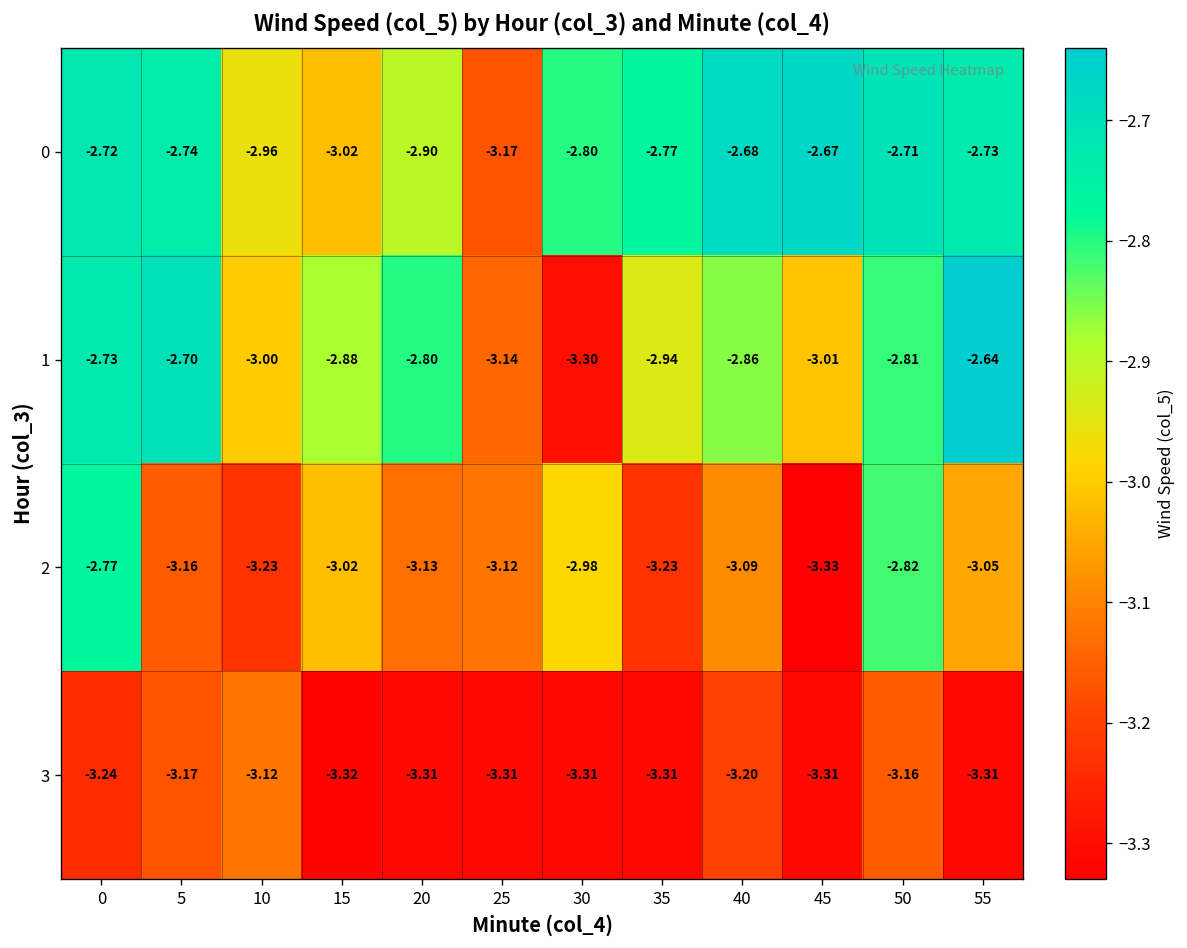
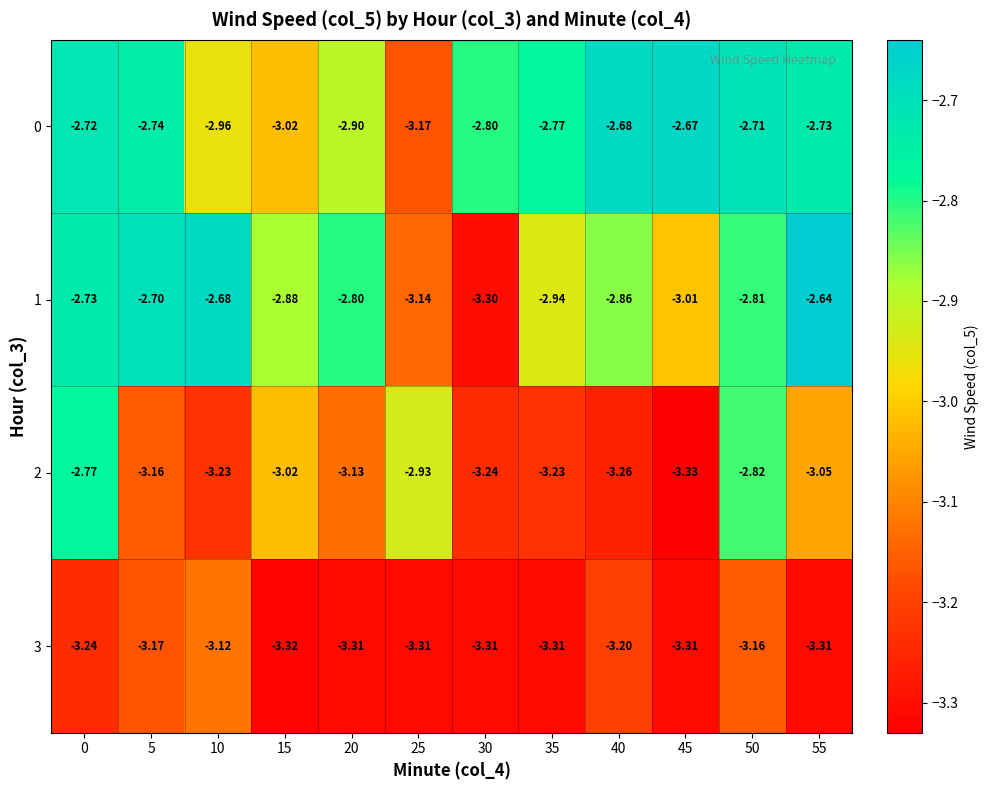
  {
    "0": {
      "0": -2.72,
      "5": -2.74,
      "10": -2.96,
      "15": -3.02,
      "20": -2.90,
      "25": -3.17,
      "30": -2.80,
      "35": -2.77,
      "40": -2.68,
      "45": -2.67,
      "55": -2.73
    },
    "1": {
      "0": -2.73,
      "5": -2.70,
-     "10": -3.00,
+     "10": -2.68,
      "15": -2.88,
      "20": -2.80,
      "25": -3.14,
      "30": -3.30,
      "35": -2.94,
      "40": -2.86,
      "45": -3.01,
      "50": -2.81,
      "55": -2.64
    },
    "2": {
      "0": -2.77,
      "5": -3.16,
      "10": -3.23,
      "15": -3.02,
      "20": -3.13,
-     "25": -3.12,
-     "30": -2.98,
+     "25": -2.93,
+     "30": -3.24,
      "35": -3.23,
-     "40": -3.09,
+     "40": -3.26,
      "45": -3.33,
      "50": -2.82,
      "55": -3.05
    },
    "3": {
      "0": -3.24,
      "5": -3.17,
      "10": -3.12,
      "15": -3.32,
      "20": -3.31,
      "25": -3.31,
      "30": -3.31,
      "35": -3.31,
      "40": -3.20,
      "45": -3.31,
      "50": -3.16,
      "55": -3.31
    }
  }
